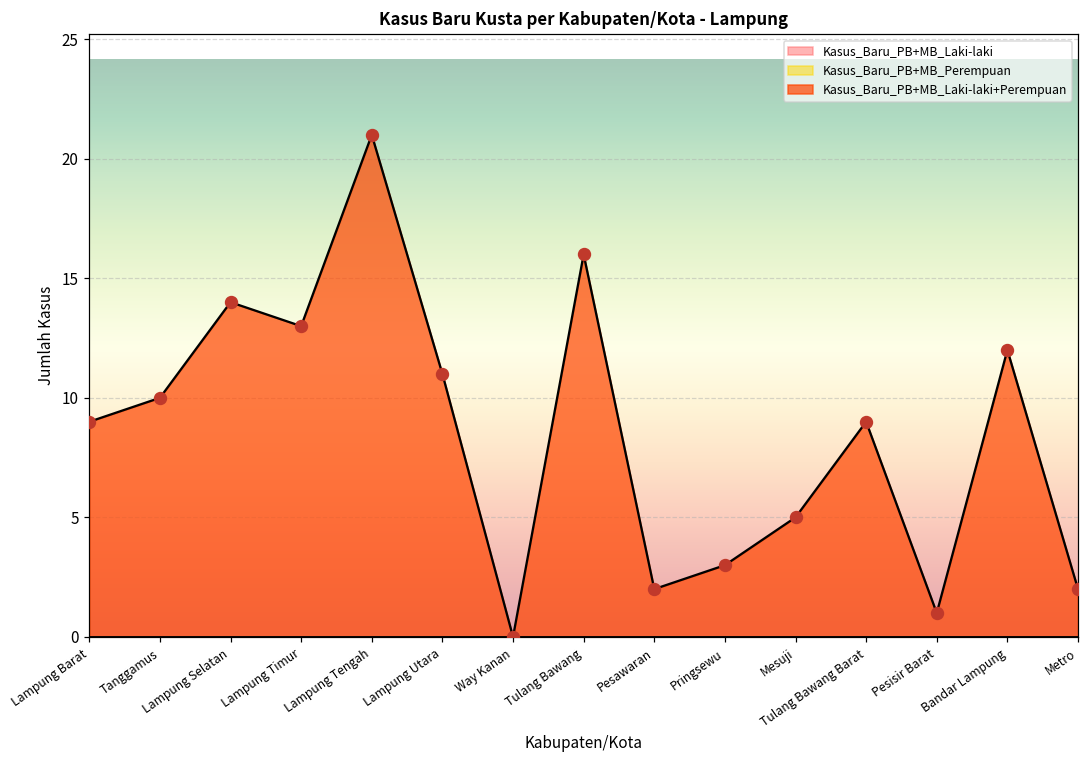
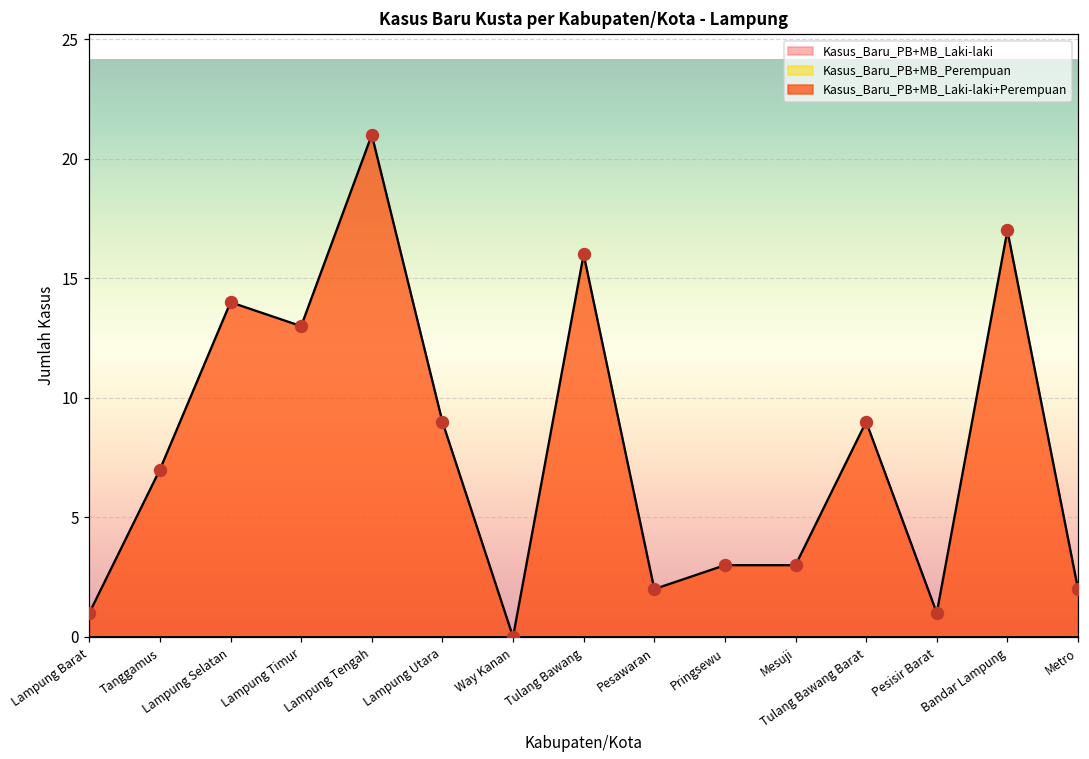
  {
    "Kasus_Baru_PB+MB_Perempuan": {
      "Lampung Barat": 0,
      "Tanggamus": 0,
      "Lampung Selatan": 0,
      "Lampung Timur": 0,
      "Lampung Tengah": 0,
      "Lampung Utara": 0,
      "Tulang Bawang": 0,
      "Pesawaran": 0,
      "Pringsewu": 0,
      "Mesuji": 0,
      "Tulang Bawang Barat": 0,
      "Pesisir Barat": 0,
      "Bandar Lampung": 0,
      "Metro": 0
    },
    "Kasus_Baru_PB+MB_Laki-laki+Perempuan": {
-     "Lampung Barat": 9,
-     "Tanggamus": 10,
+     "Lampung Barat": 1,
+     "Tanggamus": 7,
      "Lampung Selatan": 14,
      "Lampung Timur": 13,
      "Lampung Tengah": 21,
-     "Lampung Utara": 11,
+     "Lampung Utara": 9,
      "Tulang Bawang": 16,
      "Pesawaran": 2,
      "Pringsewu": 3,
-     "Mesuji": 5,
+     "Mesuji": 3,
      "Tulang Bawang Barat": 9,
      "Pesisir Barat": 1,
-     "Bandar Lampung": 12,
+     "Bandar Lampung": 17,
      "Metro": 2
    }
  }
